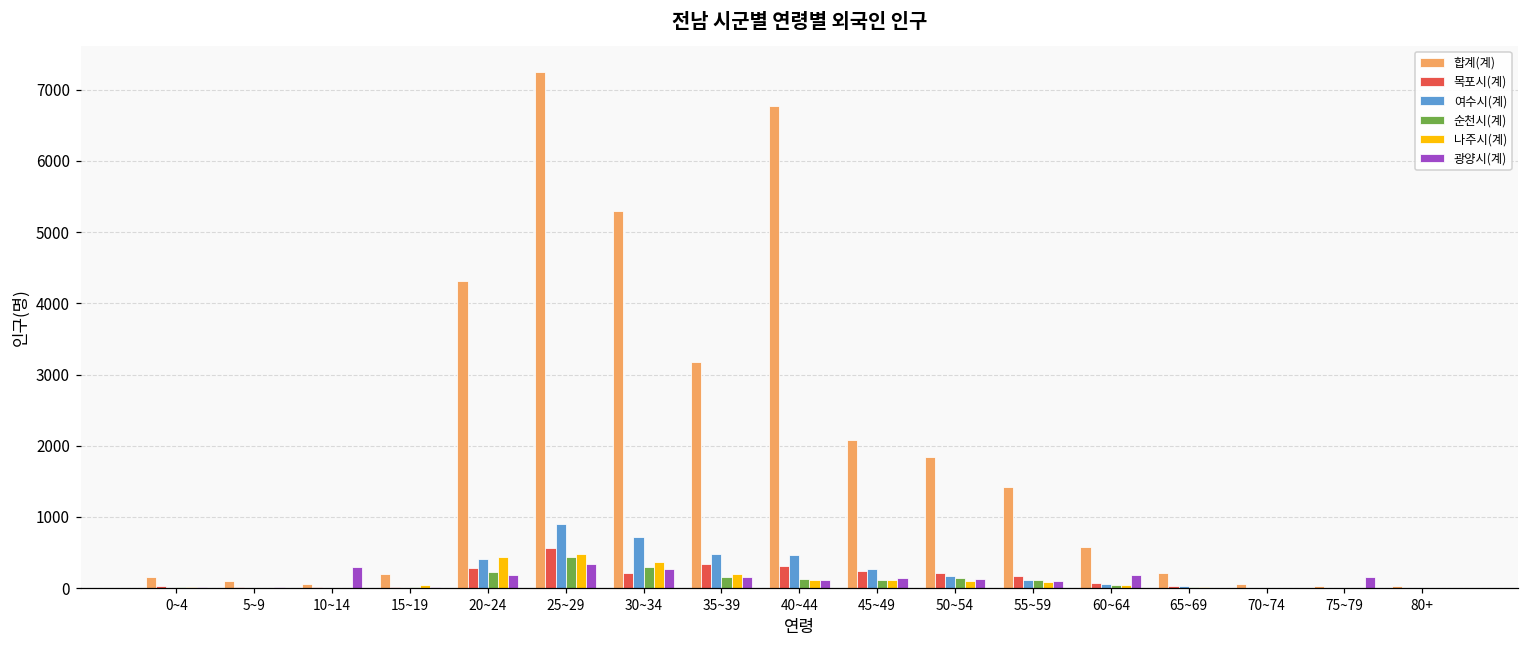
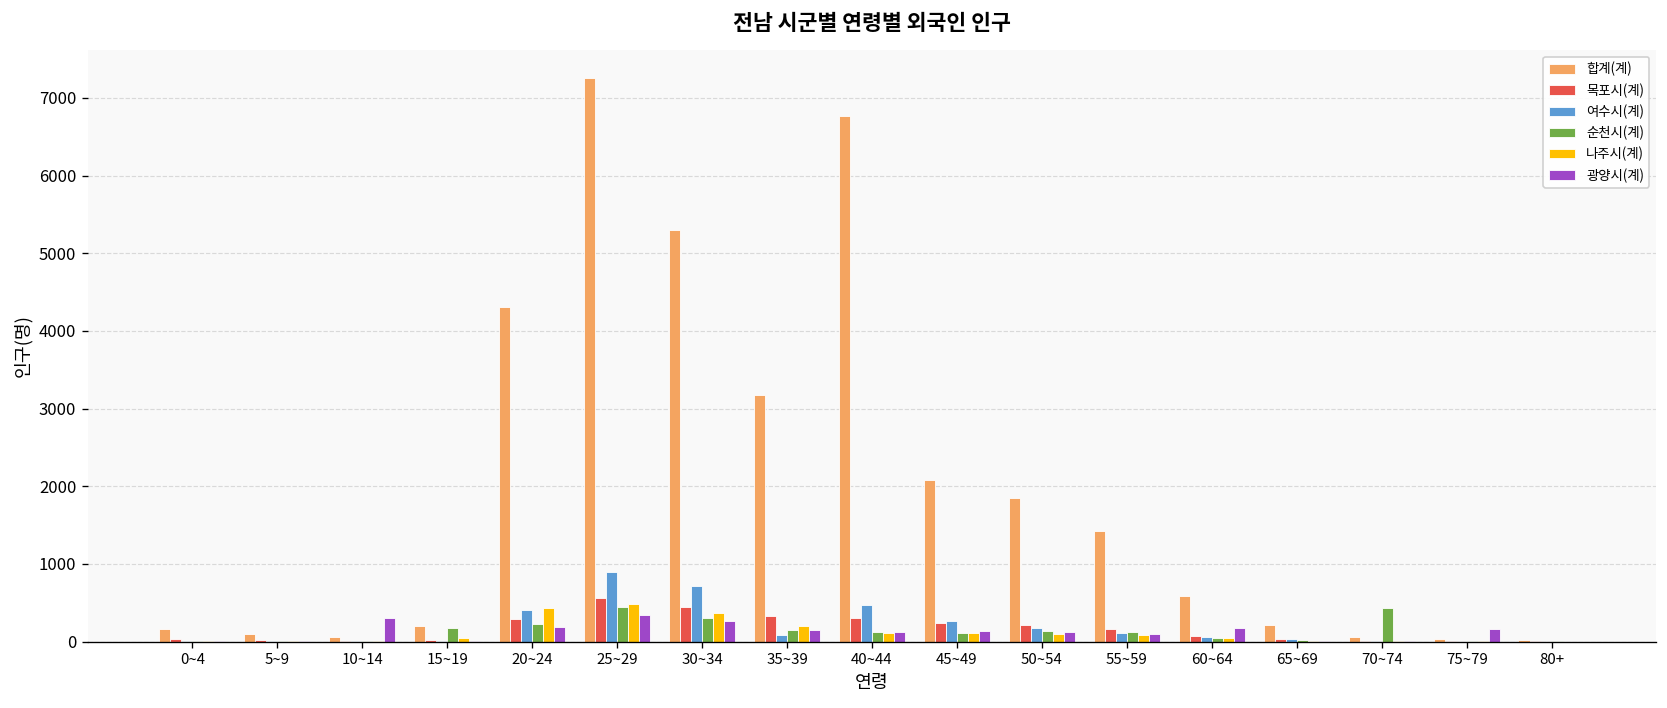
  {
    "합계(계)": {
      "0~4": 200,
      "5~9": 100,
      "10~14": 100,
      "15~19": 200,
      "20~24": 4300,
      "25~29": 7300,
      "30~34": 5300,
      "35~39": 3200,
      "40~44": 6800,
      "45~49": 2100,
      "50~54": 1800,
      "55~59": 1400,
      "60~64": 600,
      "65~69": 200,
      "70~74": 100
    },
    "목포시(계)": {
      "20~24": 300,
      "25~29": 600,
-     "30~34": 200,
+     "30~34": 400,
      "35~39": 300,
      "40~44": 300,
      "45~49": 200,
      "50~54": 200,
      "55~59": 200,
      "60~64": 100
    },
    "여수시(계)": {
      "20~24": 400,
      "25~29": 900,
      "30~34": 700,
-     "35~39": 500,
+     "35~39": 100,
      "40~44": 500,
      "45~49": 300,
      "50~54": 200,
      "55~59": 100,
      "60~64": 100
    },
    "순천시(계)": {
-     "15~19": 0,
+     "15~19": 200,
      "20~24": 200,
      "25~29": 400,
      "30~34": 300,
      "35~39": 200,
      "40~44": 100,
      "45~49": 100,
      "50~54": 100,
      "55~59": 100,
      "60~64": 0,
-     "70~74": 0
+     "70~74": 400
    },
    "나주시(계)": {
      "15~19": 0,
      "20~24": 400,
      "25~29": 500,
      "30~34": 400,
      "35~39": 200,
      "40~44": 100,
      "45~49": 100,
      "50~54": 100,
      "55~59": 100,
      "60~64": 0
    },
    "광양시(계)": {
      "10~14": 300,
      "20~24": 200,
      "25~29": 300,
      "30~34": 300,
      "35~39": 200,
      "40~44": 100,
      "45~49": 100,
      "50~54": 100,
      "55~59": 100,
      "60~64": 200,
      "75~79": 200
    }
  }
